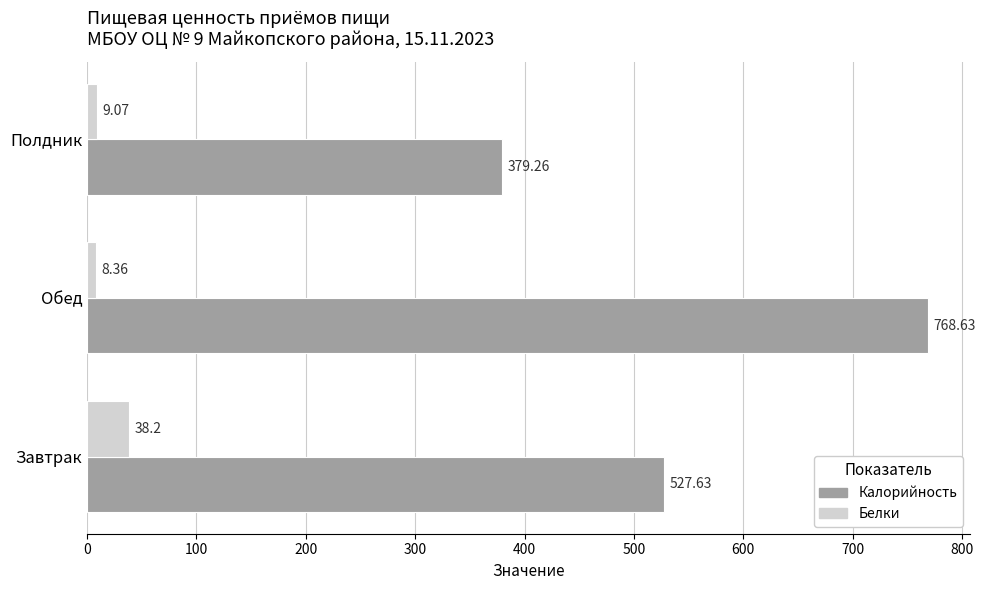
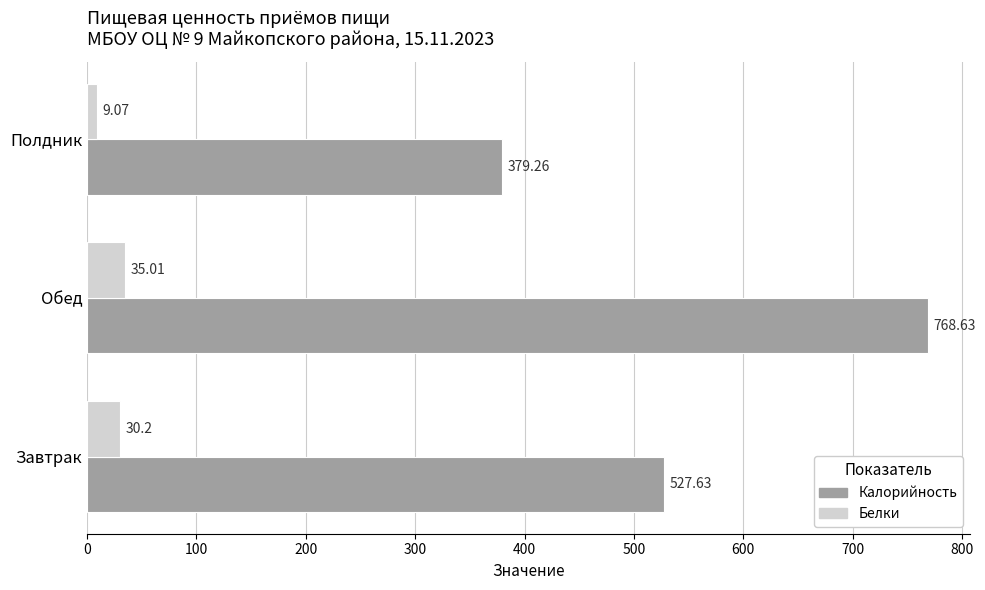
  {
    "Калорийность": {
      "Полдник": 379.26,
      "Обед": 768.63,
      "Завтрак": 527.63
    },
    "Белки": {
      "Полдник": 9.07,
-     "Обед": 8.36,
-     "Завтрак": 38.2
+     "Обед": 35.01,
+     "Завтрак": 30.2
    }
  }
